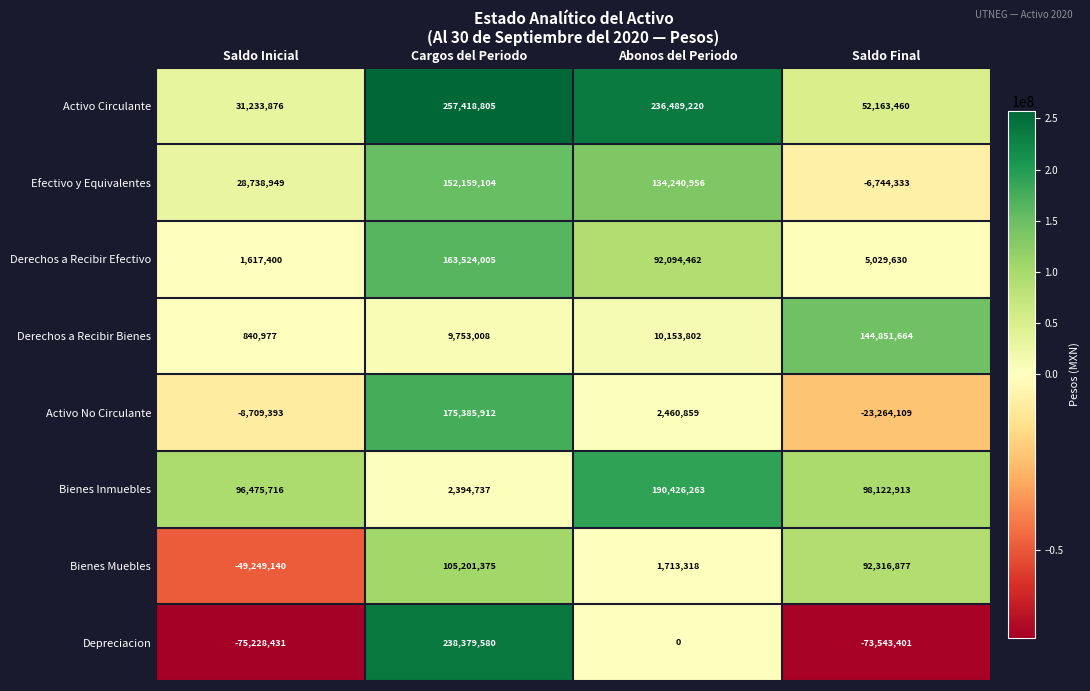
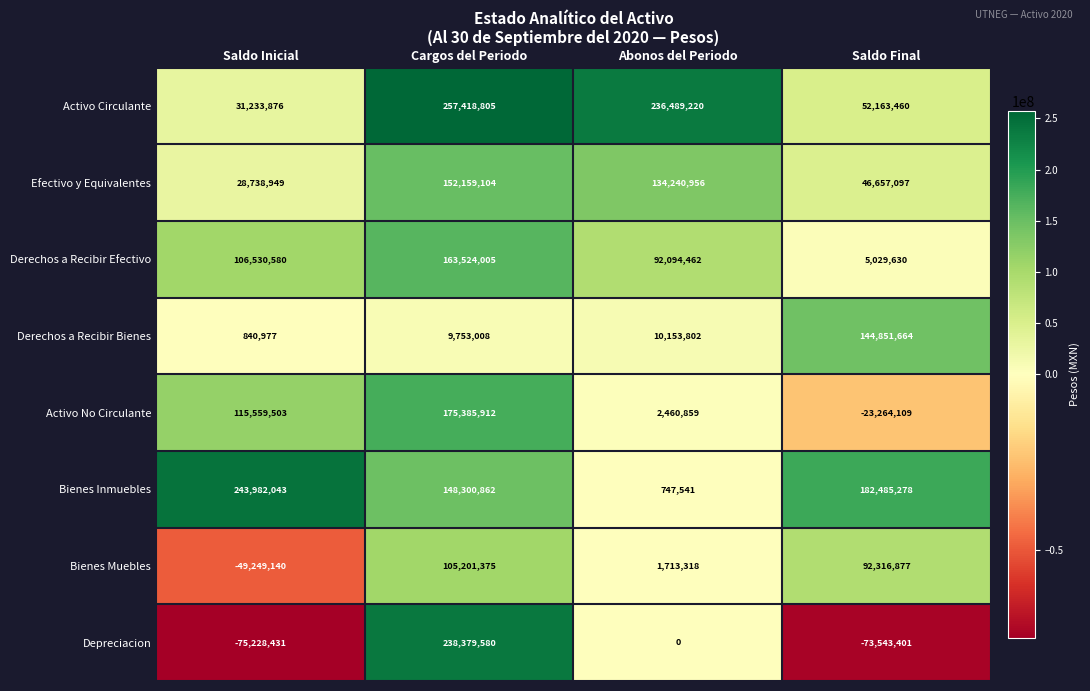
  {
    "Activo Circulante": {
      "Saldo Inicial": "31,233,876",
      "Cargos del Periodo": "257,418,805",
      "Abonos del Periodo": "236,489,220",
      "Saldo Final": "52,163,460"
    },
    "Efectivo y Equivalentes": {
      "Saldo Inicial": "28,738,949",
      "Cargos del Periodo": "152,159,104",
      "Abonos del Periodo": "134,240,956",
-     "Saldo Final": "-6,744,333"
+     "Saldo Final": "46,657,097"
    },
    "Derechos a Recibir Efectivo": {
-     "Saldo Inicial": "1,617,400",
+     "Saldo Inicial": "106,530,580",
      "Cargos del Periodo": "163,524,005",
      "Abonos del Periodo": "92,094,462",
      "Saldo Final": "5,029,630"
    },
    "Derechos a Recibir Bienes": {
      "Saldo Inicial": "840,977",
      "Cargos del Periodo": "9,753,008",
      "Abonos del Periodo": "10,153,802",
      "Saldo Final": "144,851,664"
    },
    "Activo No Circulante": {
-     "Saldo Inicial": "-8,709,393",
+     "Saldo Inicial": "115,559,503",
      "Cargos del Periodo": "175,385,912",
      "Abonos del Periodo": "2,460,859",
      "Saldo Final": "-23,264,109"
    },
    "Bienes Inmuebles": {
-     "Saldo Inicial": "96,475,716",
-     "Cargos del Periodo": "2,394,737",
-     "Abonos del Periodo": "190,426,263",
-     "Saldo Final": "98,122,913"
+     "Saldo Inicial": "243,982,043",
+     "Cargos del Periodo": "148,300,862",
+     "Abonos del Periodo": "747,541",
+     "Saldo Final": "182,485,278"
    },
    "Bienes Muebles": {
      "Saldo Inicial": "-49,249,140",
      "Cargos del Periodo": "105,201,375",
      "Abonos del Periodo": "1,713,318",
      "Saldo Final": "92,316,877"
    },
    "Depreciacion": {
      "Saldo Inicial": "-75,228,431",
      "Cargos del Periodo": "238,379,580",
      "Abonos del Periodo": "0",
      "Saldo Final": "-73,543,401"
    }
  }
